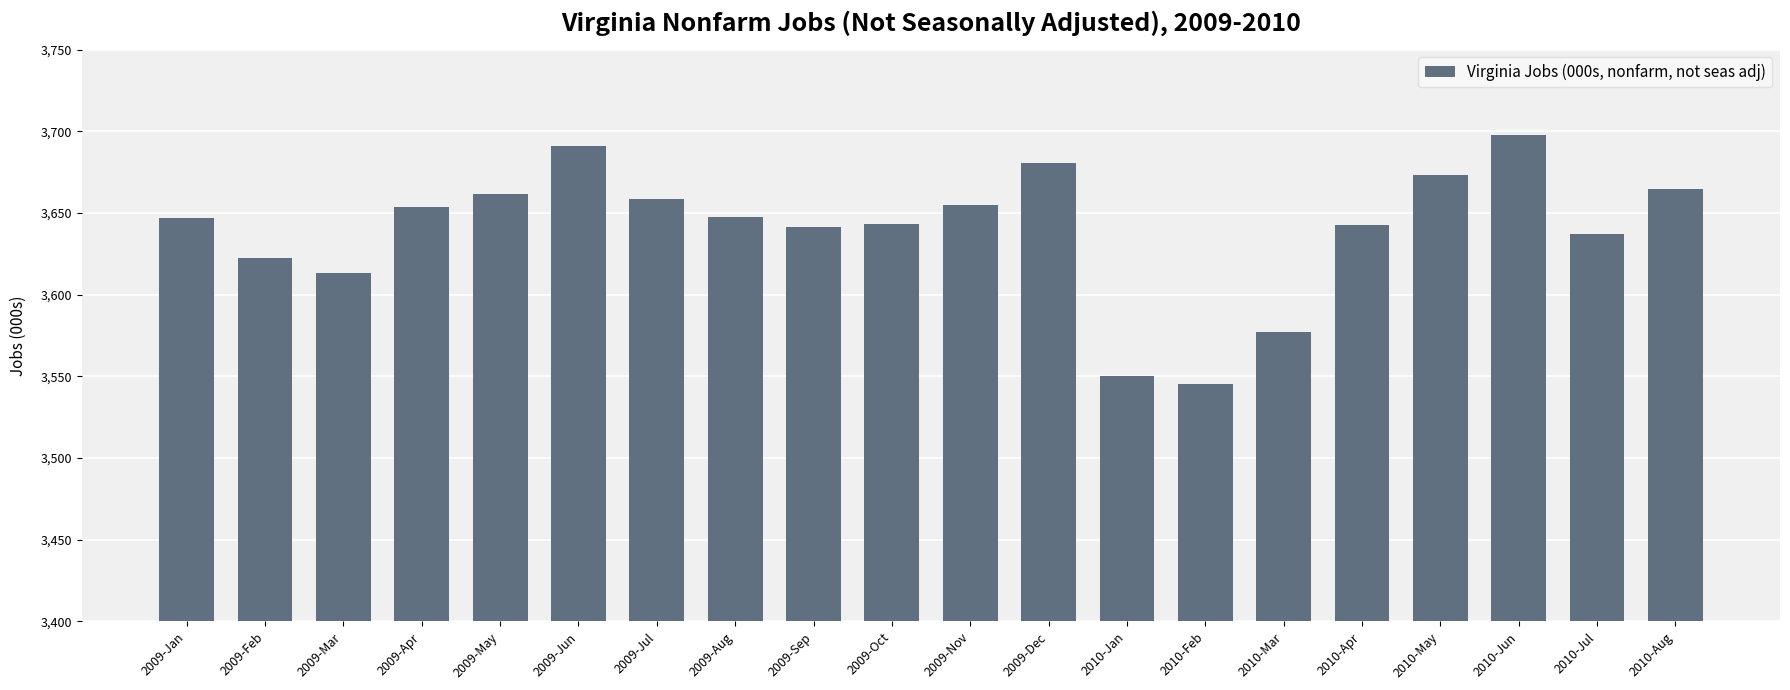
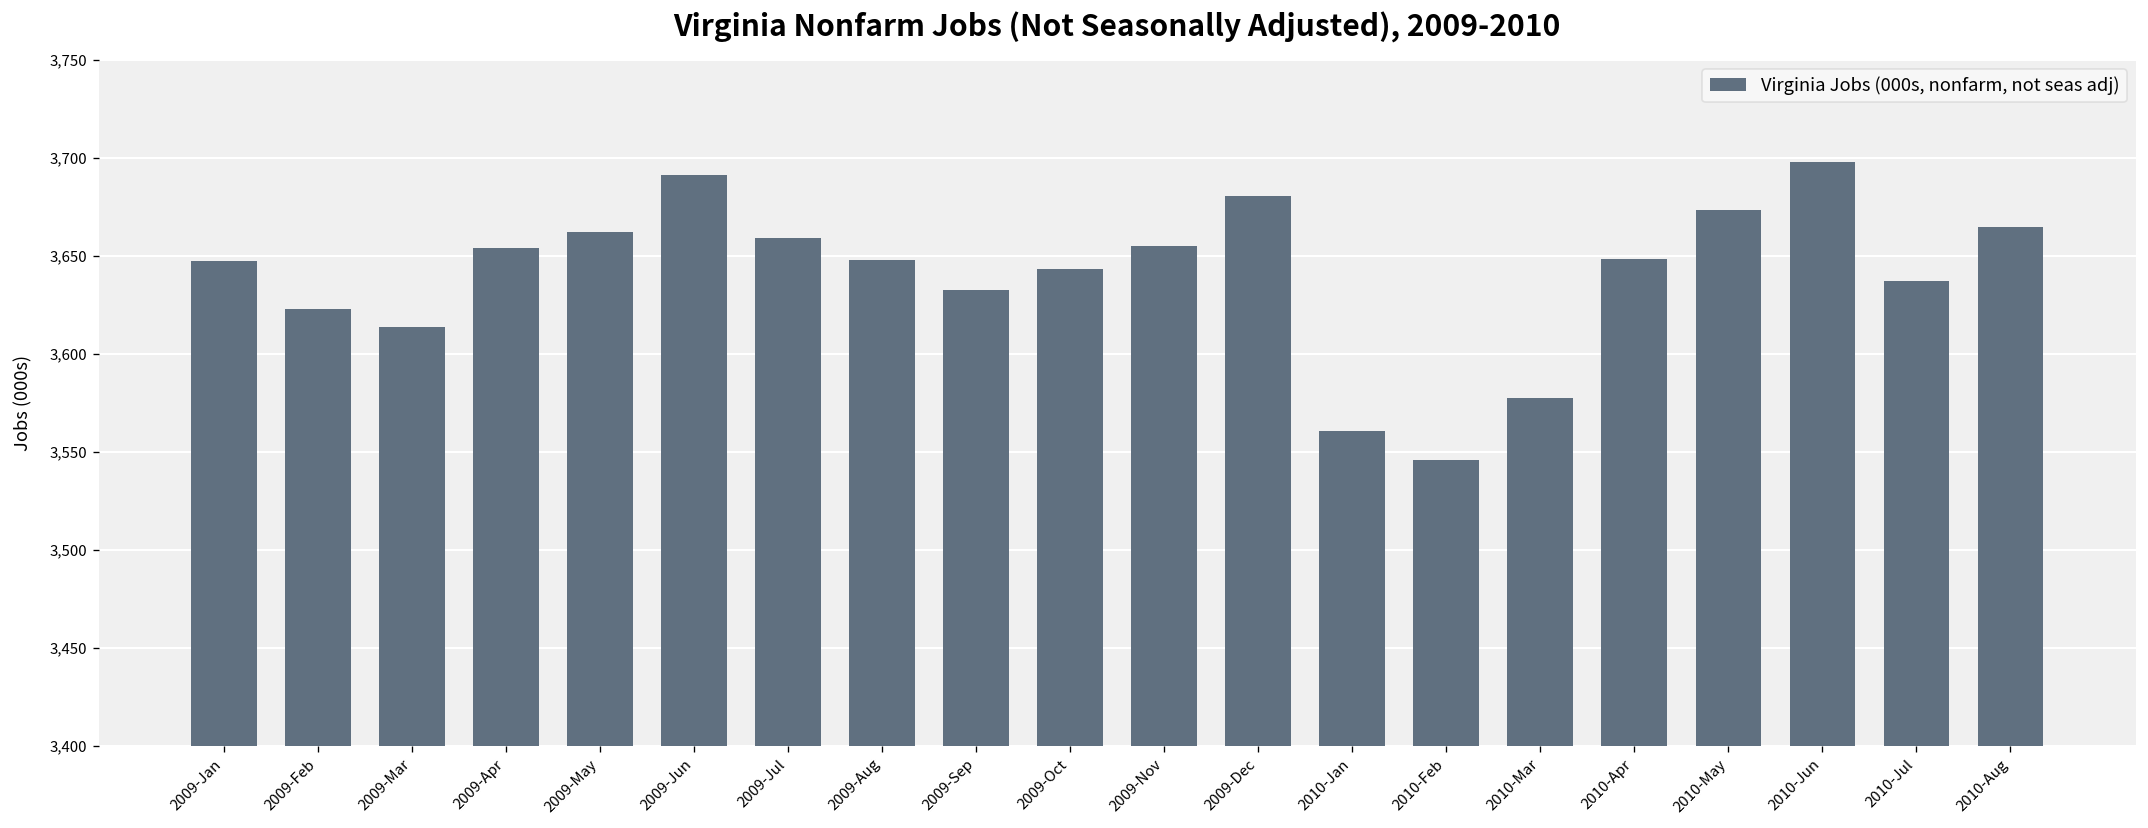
  {
    "2009-Jan": "3,647",
    "2009-Feb": "3,623",
    "2009-Mar": "3,613",
    "2009-Apr": "3,654",
    "2009-May": "3,662",
    "2009-Jun": "3,691",
    "2009-Jul": "3,659",
    "2009-Aug": "3,648",
-   "2009-Sep": "3,641",
+   "2009-Sep": "3,632",
    "2009-Oct": "3,643",
    "2009-Nov": "3,655",
    "2009-Dec": "3,681",
-   "2010-Jan": "3,550",
+   "2010-Jan": "3,561",
    "2010-Feb": "3,546",
    "2010-Mar": "3,577",
-   "2010-Apr": "3,643",
+   "2010-Apr": "3,648",
    "2010-May": "3,673",
    "2010-Jun": "3,698",
    "2010-Jul": "3,637",
    "2010-Aug": "3,665"
  }
